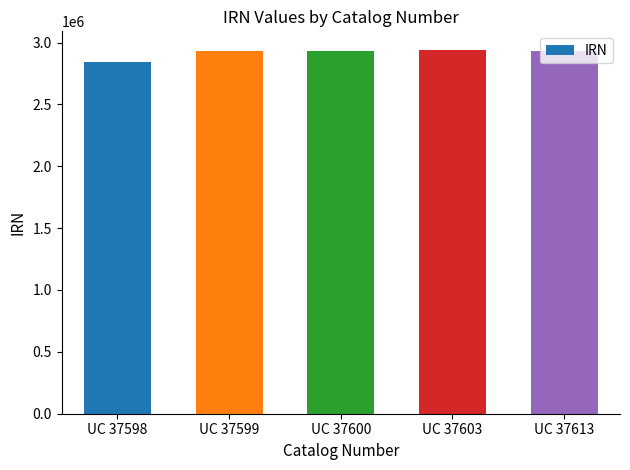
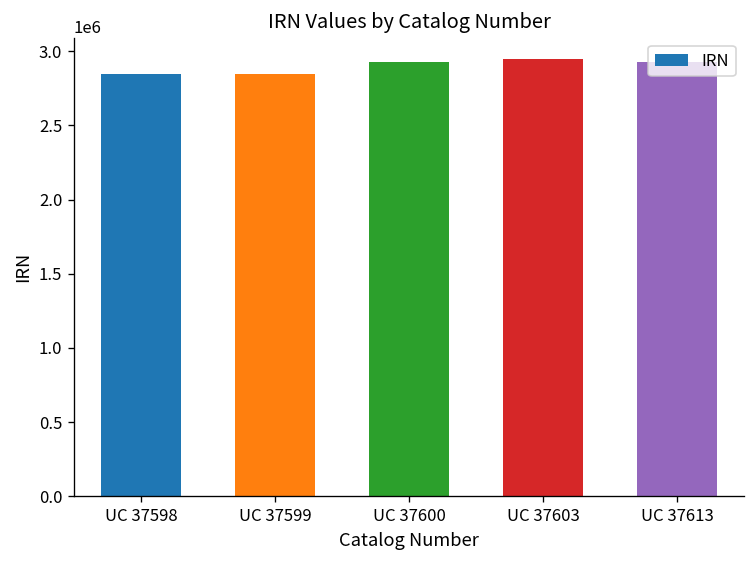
  {
    "UC 37598": 2840000,
-   "UC 37599": 2930000,
+   "UC 37599": 2850000,
    "UC 37600": 2930000,
    "UC 37603": 2940000
  }
